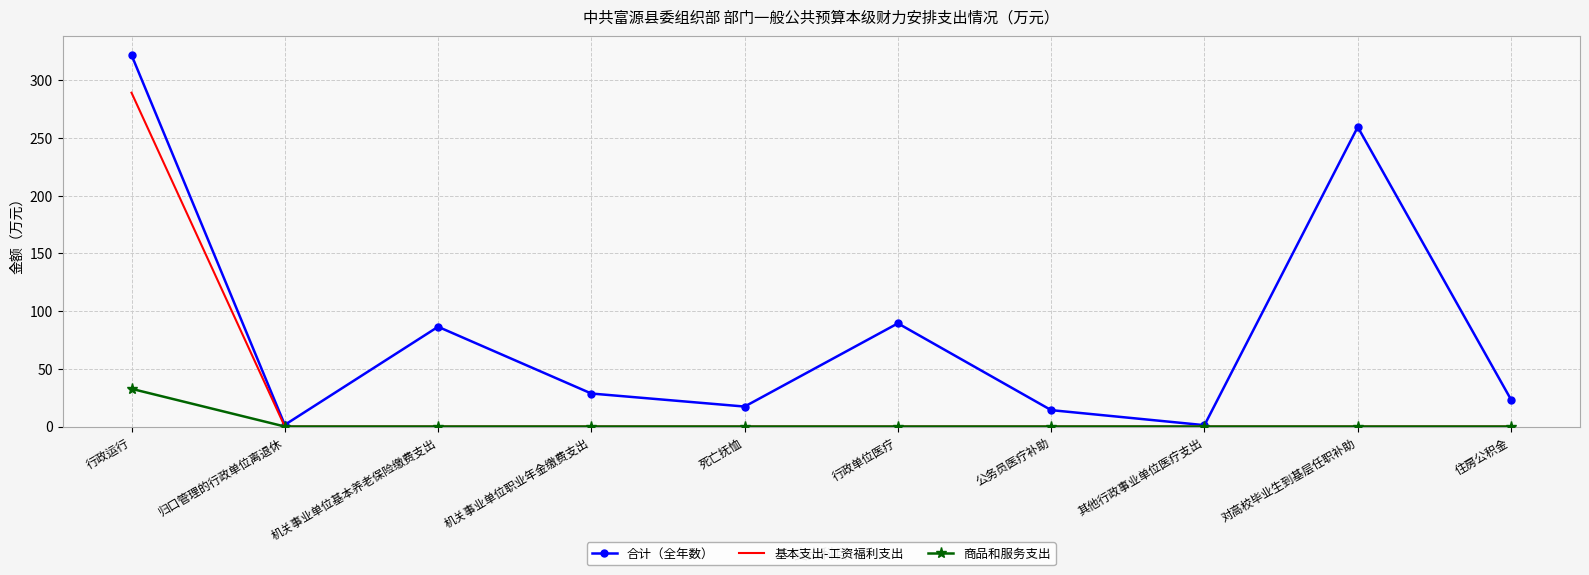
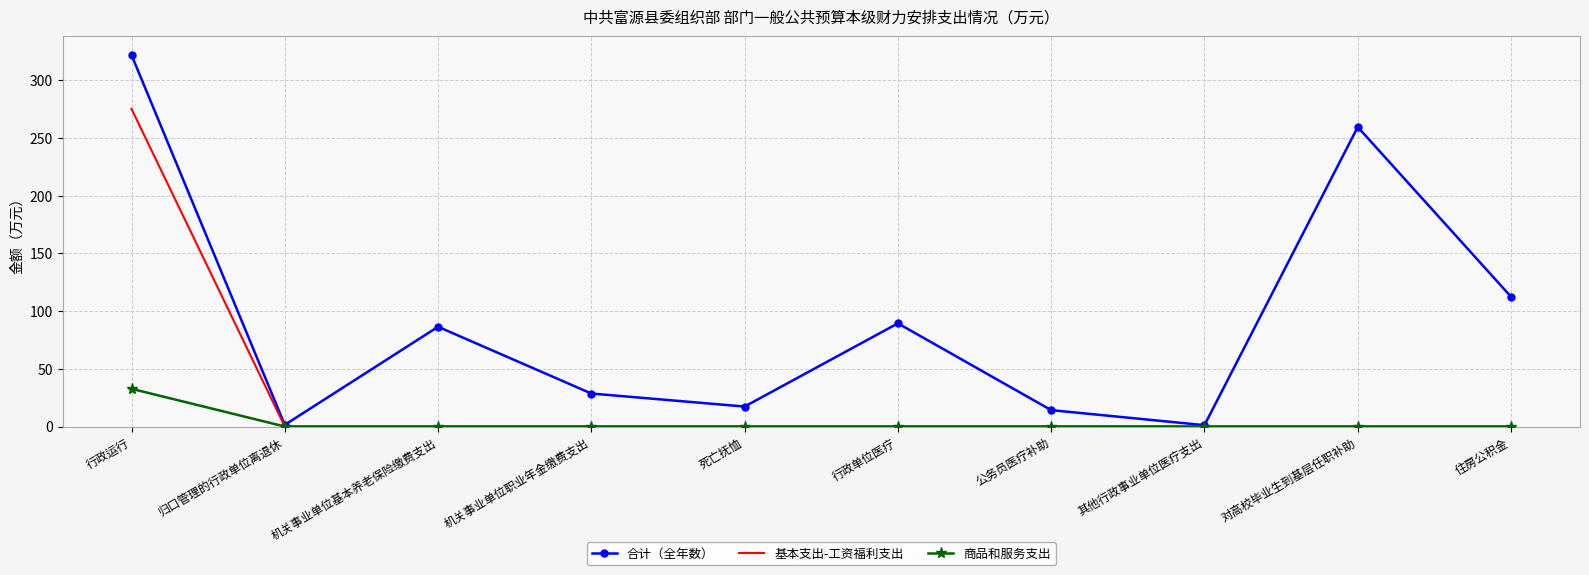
  {
    "合计（全年数）": {
      "行政运行": 322,
      "机关事业单位基本养老保险缴费支出": 86,
      "机关事业单位职业年金缴费支出": 29,
      "死亡抚恤": 17,
      "行政单位医疗": 89,
      "公务员医疗补助": 14,
      "对高校毕业生到基层任职补助": 260,
-     "住房公积金": 23
+     "住房公积金": 112
    },
    "基本支出-工资福利支出": {
-     "行政运行": 289
+     "行政运行": 275
    },
    "商品和服务支出": {
      "行政运行": 33
    }
  }
